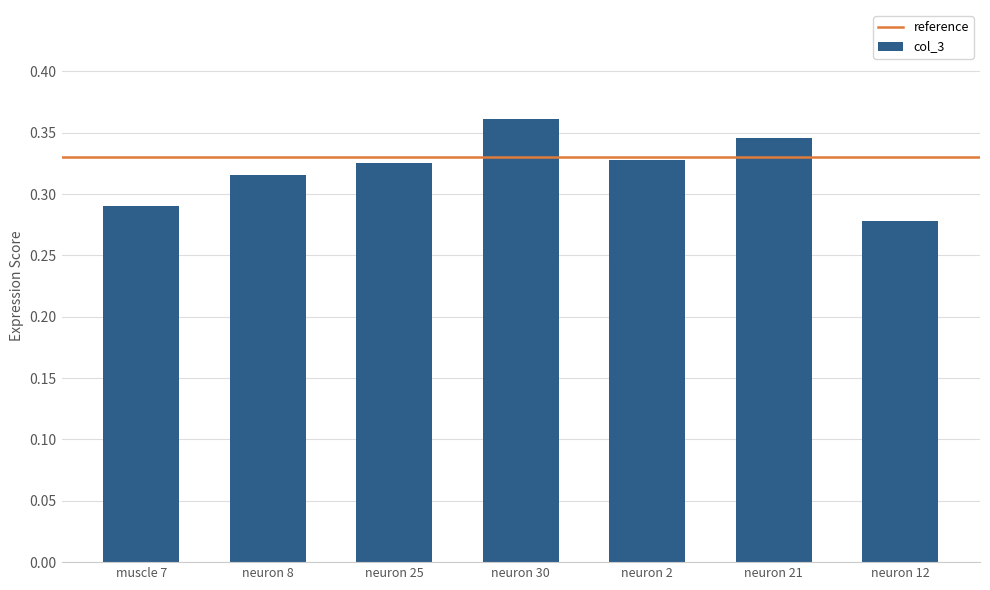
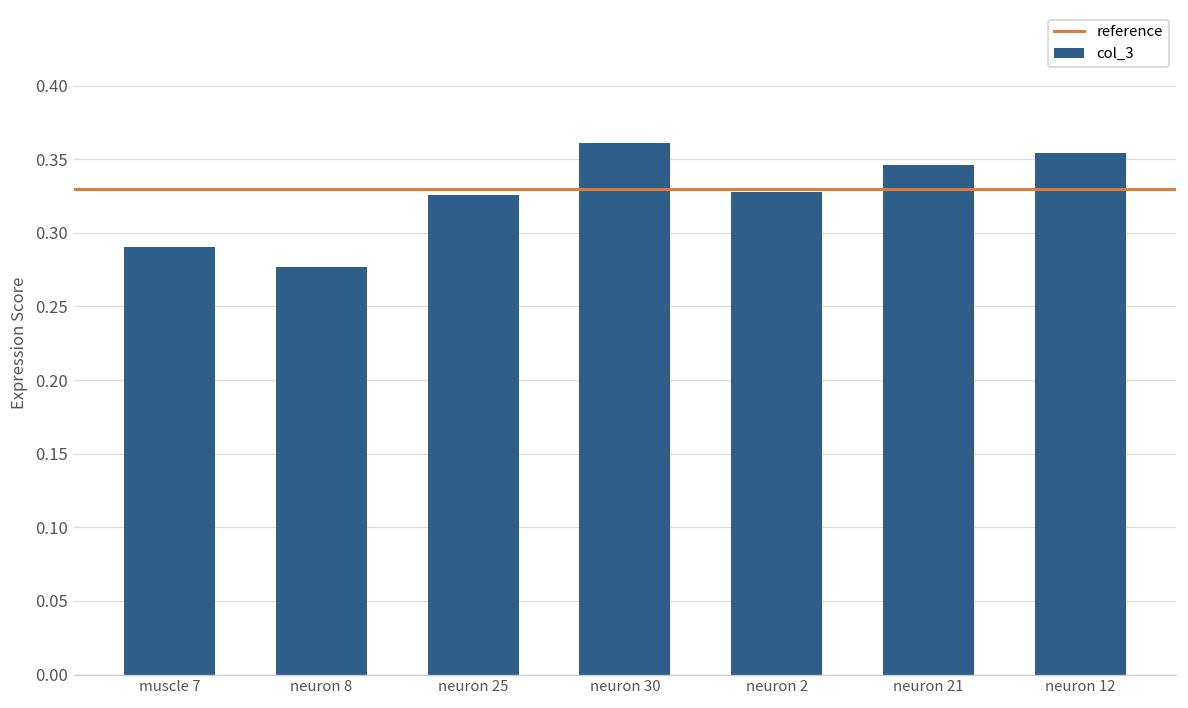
  {
    "muscle 7": 0.290,
-   "neuron 8": 0.316,
+   "neuron 8": 0.277,
    "neuron 25": 0.325,
    "neuron 30": 0.361,
    "neuron 2": 0.328,
    "neuron 21": 0.346,
-   "neuron 12": 0.278
+   "neuron 12": 0.354
  }
